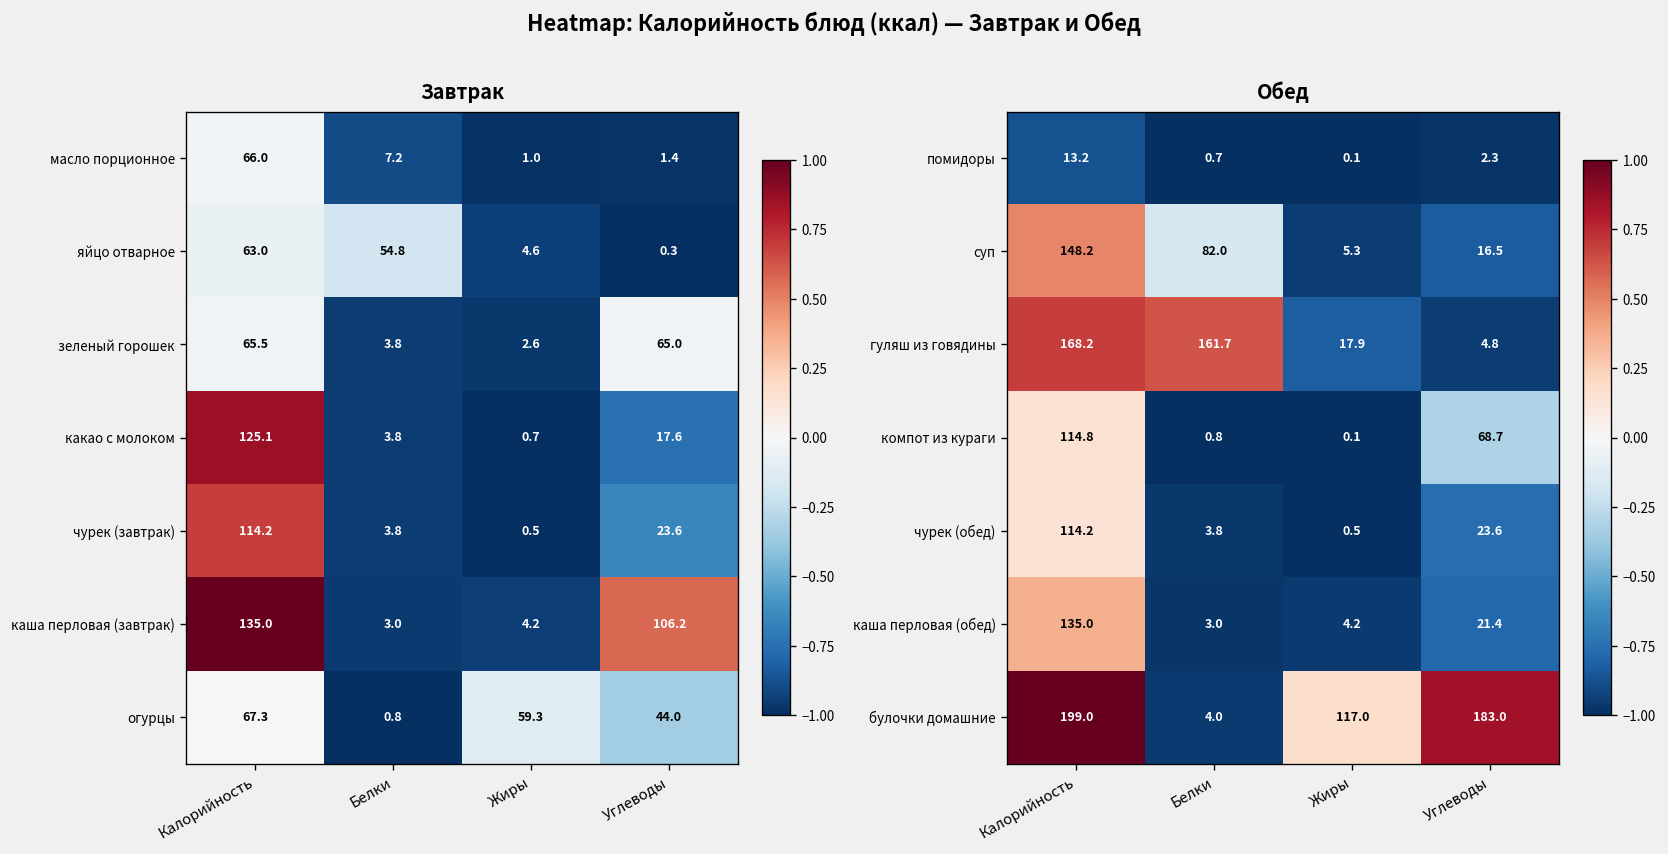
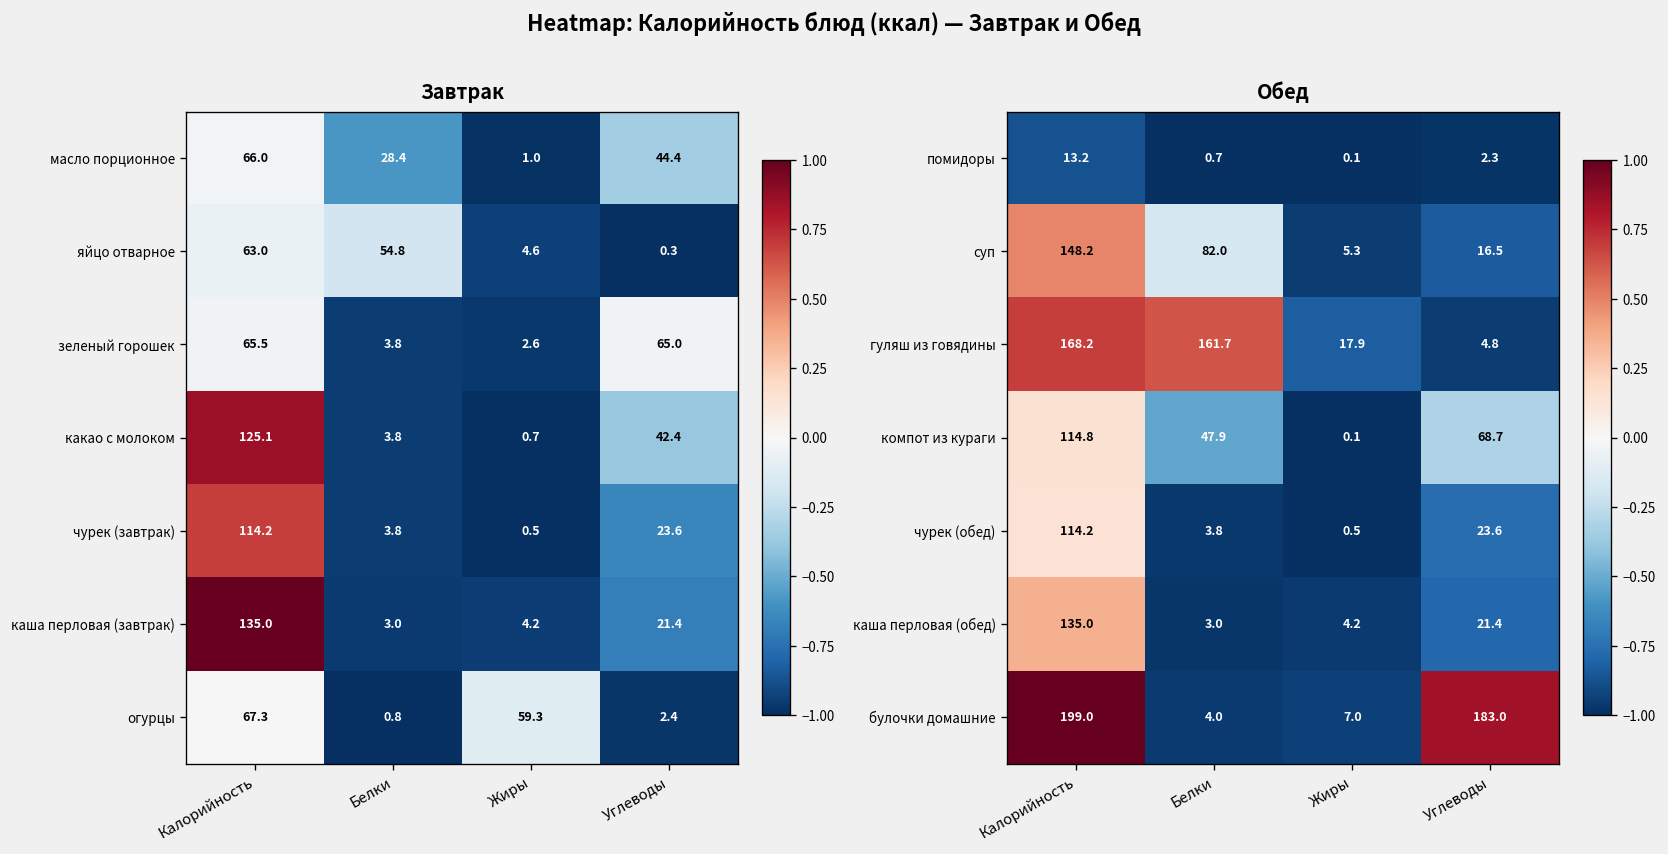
  {
    "Завтрак": {
      "масло порционное": {
        "Калорийность": 66.0,
-       "Белки": 7.2,
+       "Белки": 28.4,
        "Жиры": 1.0,
-       "Углеводы": 1.4
+       "Углеводы": 44.4
      },
      "яйцо отварное": {
        "Калорийность": 63.0,
        "Белки": 54.8,
        "Жиры": 4.6,
        "Углеводы": 0.3
      },
      "зеленый горошек": {
        "Калорийность": 65.5,
        "Белки": 3.8,
        "Жиры": 2.6,
        "Углеводы": 65.0
      },
      "какао с молоком": {
        "Калорийность": 125.1,
        "Белки": 3.8,
        "Жиры": 0.7,
-       "Углеводы": 17.6
+       "Углеводы": 42.4
      },
      "чурек (завтрак)": {
        "Калорийность": 114.2,
        "Белки": 3.8,
        "Жиры": 0.5,
        "Углеводы": 23.6
      },
      "каша перловая (завтрак)": {
        "Калорийность": 135.0,
        "Белки": 3.0,
        "Жиры": 4.2,
-       "Углеводы": 106.2
+       "Углеводы": 21.4
      },
      "огурцы": {
        "Калорийность": 67.3,
        "Белки": 0.8,
        "Жиры": 59.3,
-       "Углеводы": 44.0
+       "Углеводы": 2.4
      }
    },
    "Обед": {
      "помидоры": {
        "Калорийность": 13.2,
        "Белки": 0.7,
        "Жиры": 0.1,
        "Углеводы": 2.3
      },
      "суп": {
        "Калорийность": 148.2,
        "Белки": 82.0,
        "Жиры": 5.3,
        "Углеводы": 16.5
      },
      "гуляш из говядины": {
        "Калорийность": 168.2,
        "Белки": 161.7,
        "Жиры": 17.9,
        "Углеводы": 4.8
      },
      "компот из кураги": {
        "Калорийность": 114.8,
-       "Белки": 0.8,
+       "Белки": 47.9,
        "Жиры": 0.1,
        "Углеводы": 68.7
      },
      "чурек (обед)": {
        "Калорийность": 114.2,
        "Белки": 3.8,
        "Жиры": 0.5,
        "Углеводы": 23.6
      },
      "каша перловая (обед)": {
        "Калорийность": 135.0,
        "Белки": 3.0,
        "Жиры": 4.2,
        "Углеводы": 21.4
      },
      "булочки домашние": {
        "Калорийность": 199.0,
        "Белки": 4.0,
-       "Жиры": 117.0,
+       "Жиры": 7.0,
        "Углеводы": 183.0
      }
    }
  }
